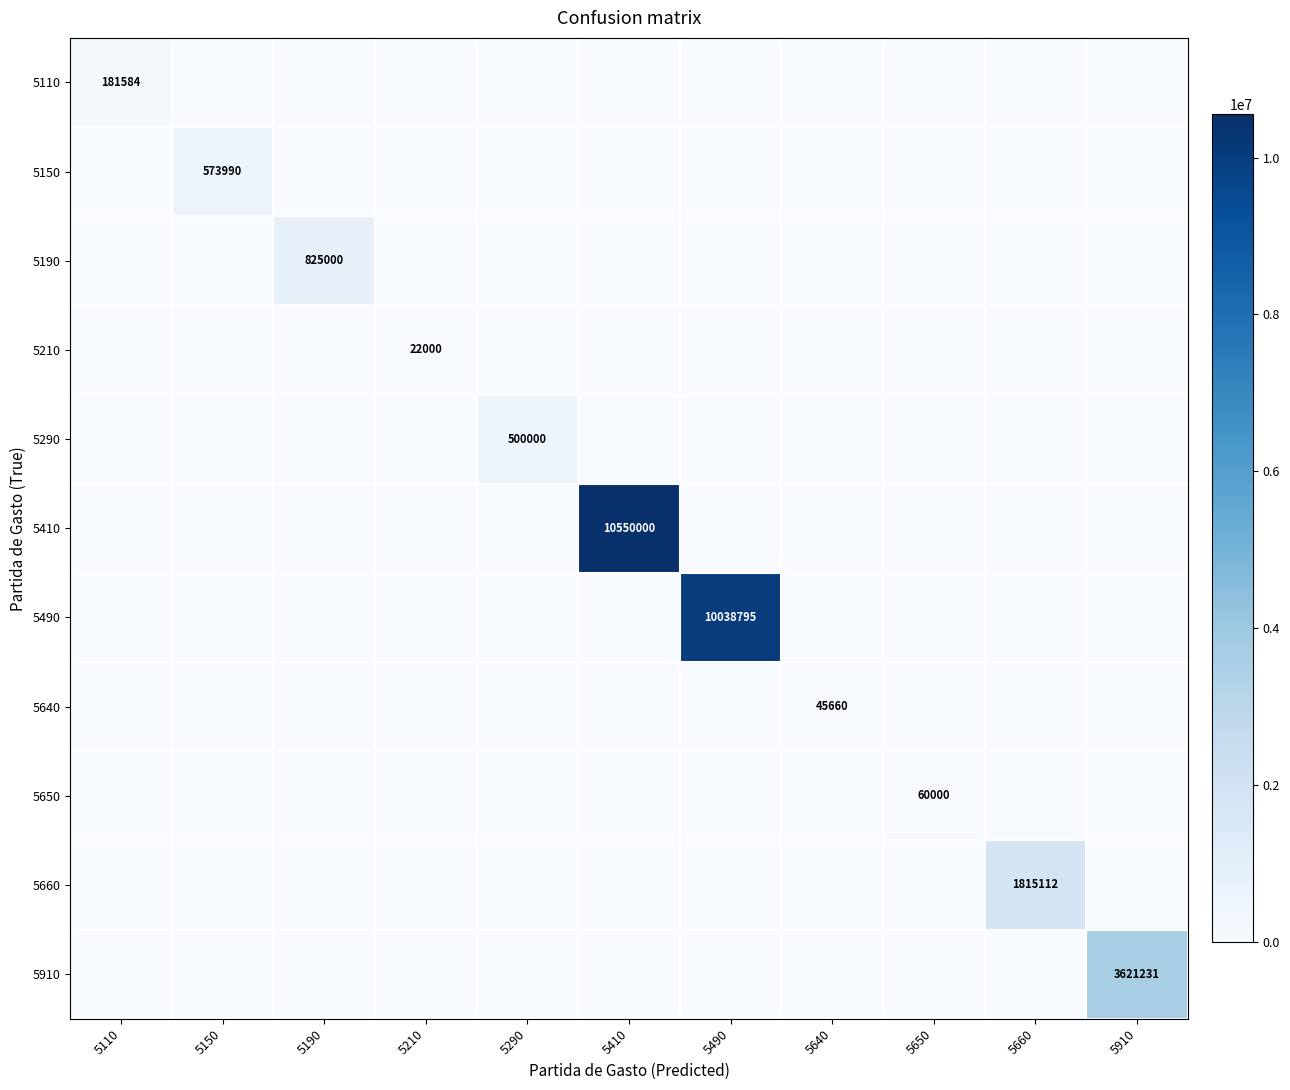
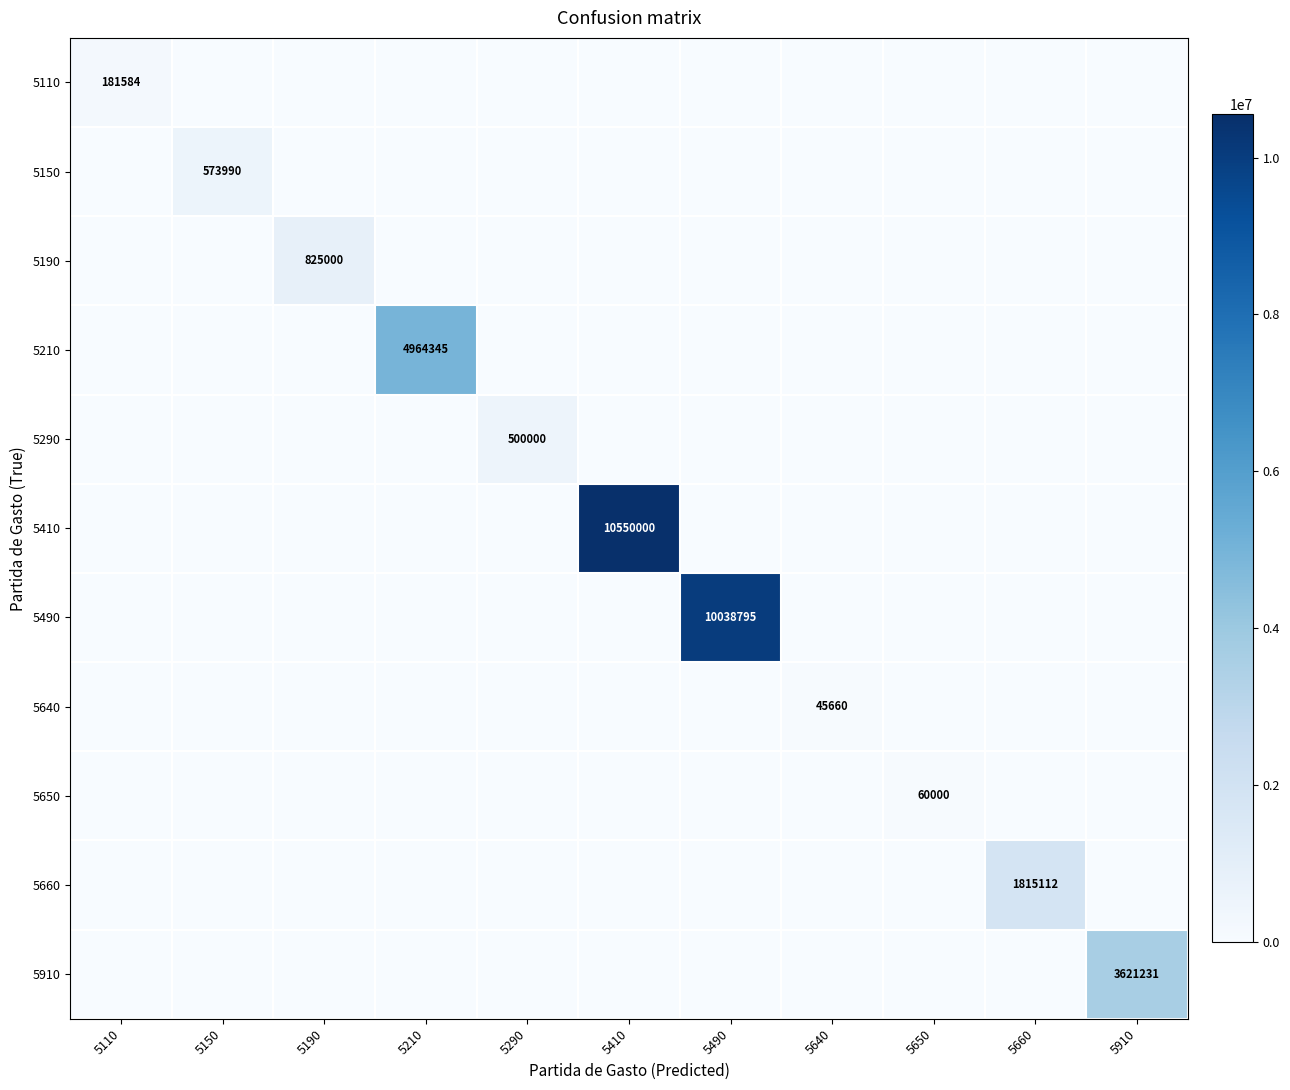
  {
    "5110": {
      "5110": 181584
    },
    "5150": {
      "5150": 573990
    },
    "5190": {
      "5190": 825000
    },
    "5210": {
-     "5210": 22000
+     "5210": 4964345
    },
    "5290": {
      "5290": 500000
    },
    "5410": {
      "5410": 10550000
    },
    "5490": {
      "5490": 10038795
    },
    "5640": {
      "5640": 45660
    },
    "5650": {
      "5650": 60000
    },
    "5660": {
      "5660": 1815112
    },
    "5910": {
      "5910": 3621231
    }
  }
